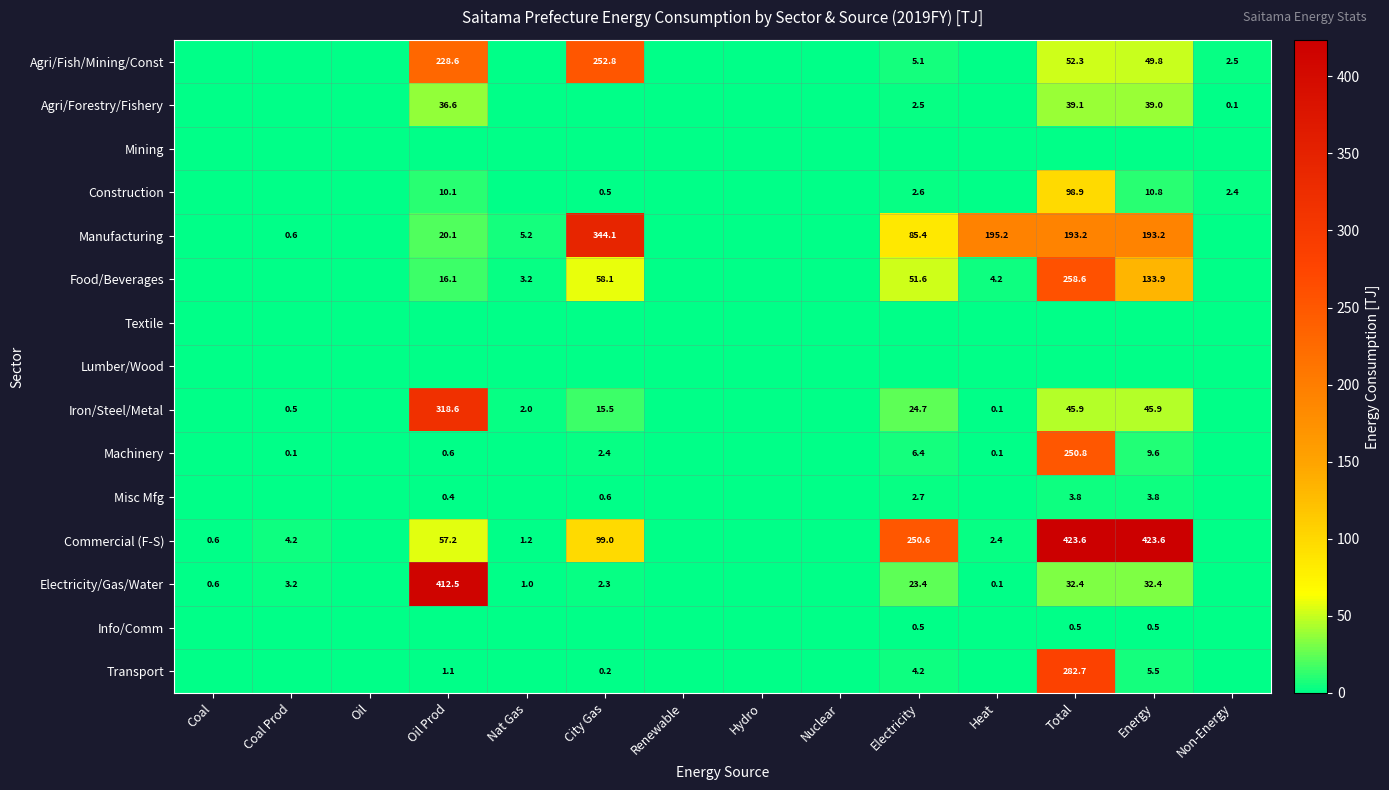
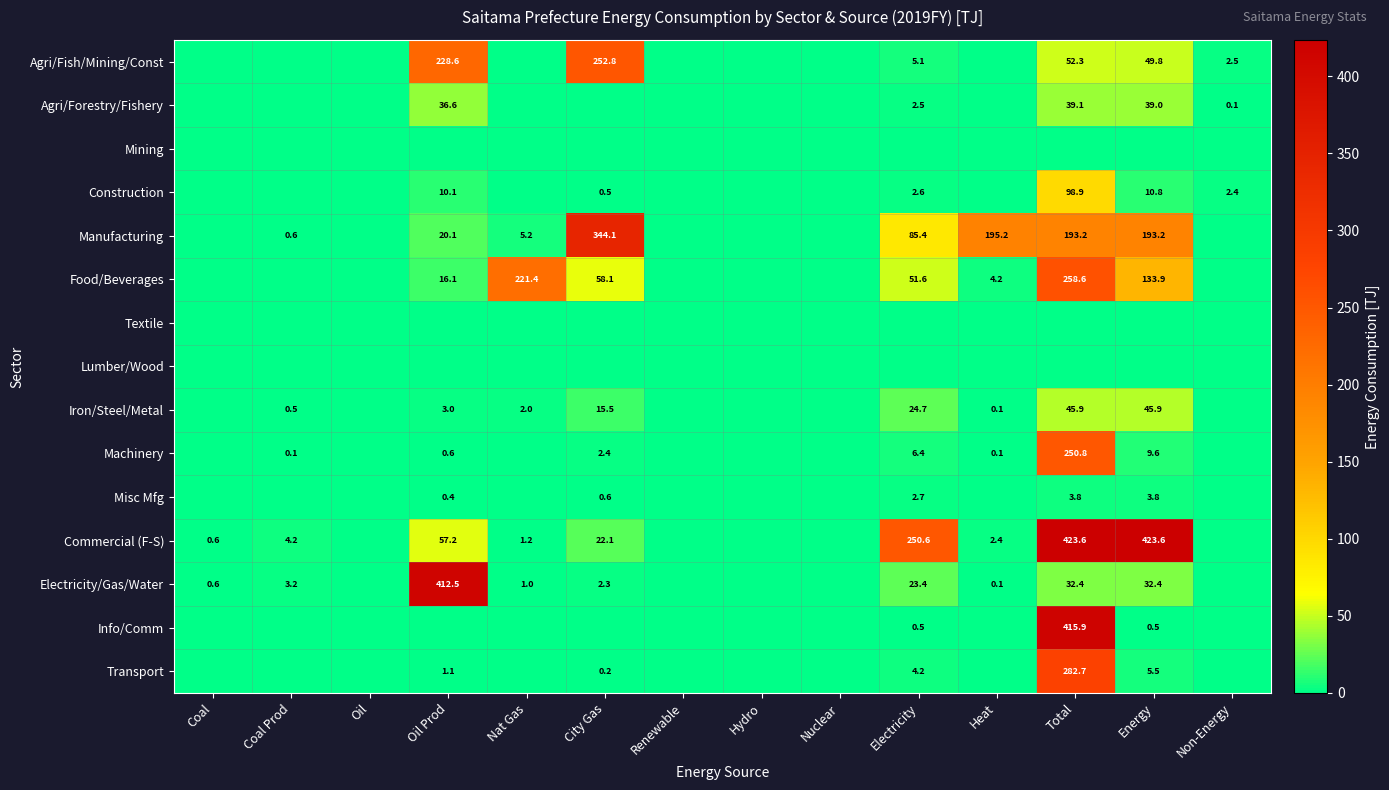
  {
    "Agri/Fish/Mining/Const": {
      "Oil Prod": 228.6,
      "City Gas": 252.8,
      "Electricity": 5.1,
      "Total": 52.3,
      "Energy": 49.8,
      "Non-Energy": 2.5
    },
    "Agri/Forestry/Fishery": {
      "Oil Prod": 36.6,
      "Electricity": 2.5,
      "Total": 39.1,
      "Energy": 39.0,
      "Non-Energy": 0.1
    },
    "Construction": {
      "Oil Prod": 10.1,
      "City Gas": 0.5,
      "Electricity": 2.6,
      "Total": 98.9,
      "Energy": 10.8,
      "Non-Energy": 2.4
    },
    "Manufacturing": {
      "Coal Prod": 0.6,
      "Oil Prod": 20.1,
      "Nat Gas": 5.2,
      "City Gas": 344.1,
      "Electricity": 85.4,
      "Heat": 195.2,
      "Total": 193.2,
      "Energy": 193.2
    },
    "Food/Beverages": {
      "Oil Prod": 16.1,
-     "Nat Gas": 3.2,
+     "Nat Gas": 221.4,
      "City Gas": 58.1,
      "Electricity": 51.6,
      "Heat": 4.2,
      "Total": 258.6,
      "Energy": 133.9
    },
    "Iron/Steel/Metal": {
      "Coal Prod": 0.5,
-     "Oil Prod": 318.6,
+     "Oil Prod": 3.0,
      "Nat Gas": 2.0,
      "City Gas": 15.5,
      "Electricity": 24.7,
      "Heat": 0.1,
      "Total": 45.9,
      "Energy": 45.9
    },
    "Machinery": {
      "Coal Prod": 0.1,
      "Oil Prod": 0.6,
      "City Gas": 2.4,
      "Electricity": 6.4,
      "Heat": 0.1,
      "Total": 250.8,
      "Energy": 9.6
    },
    "Misc Mfg": {
      "Oil Prod": 0.4,
      "City Gas": 0.6,
      "Electricity": 2.7,
      "Total": 3.8,
      "Energy": 3.8
    },
    "Commercial (F-S)": {
      "Coal": 0.6,
      "Coal Prod": 4.2,
      "Oil Prod": 57.2,
      "Nat Gas": 1.2,
-     "City Gas": 99.0,
+     "City Gas": 22.1,
      "Electricity": 250.6,
      "Heat": 2.4,
      "Total": 423.6,
      "Energy": 423.6
    },
    "Electricity/Gas/Water": {
      "Coal": 0.6,
      "Coal Prod": 3.2,
      "Oil Prod": 412.5,
      "Nat Gas": 1.0,
      "City Gas": 2.3,
      "Electricity": 23.4,
      "Heat": 0.1,
      "Total": 32.4,
      "Energy": 32.4
    },
    "Info/Comm": {
      "Electricity": 0.5,
-     "Total": 0.5,
+     "Total": 415.9,
      "Energy": 0.5
    },
    "Transport": {
      "Oil Prod": 1.1,
      "City Gas": 0.2,
      "Electricity": 4.2,
      "Total": 282.7,
      "Energy": 5.5
    }
  }
